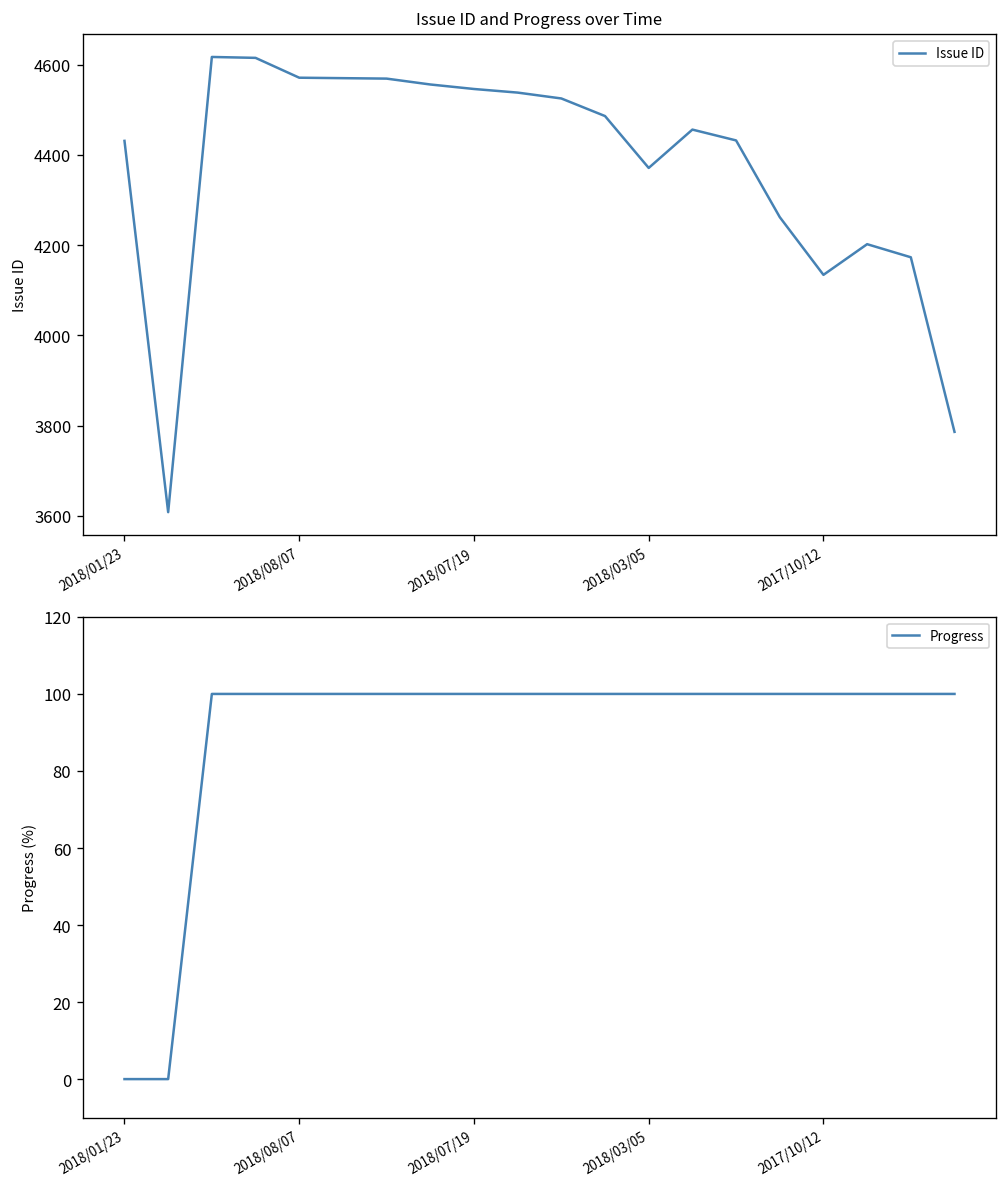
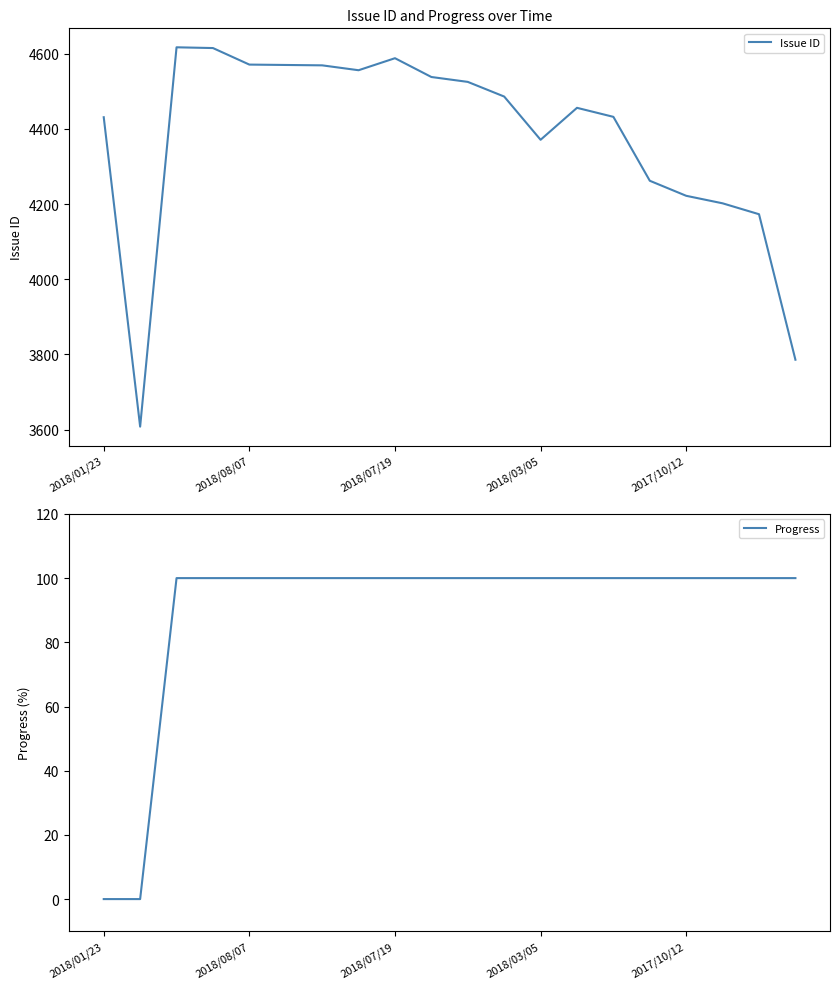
  {
    "Issue ID and Progress over Time": {
      "2018/01/23": 4430,
      "2018/08/07": 4570,
-     "2018/07/19": 4550,
+     "2018/07/19": 4590,
      "2018/03/05": 4370,
-     "2017/10/12": 4130
+     "2017/10/12": 4220
    }
  }
